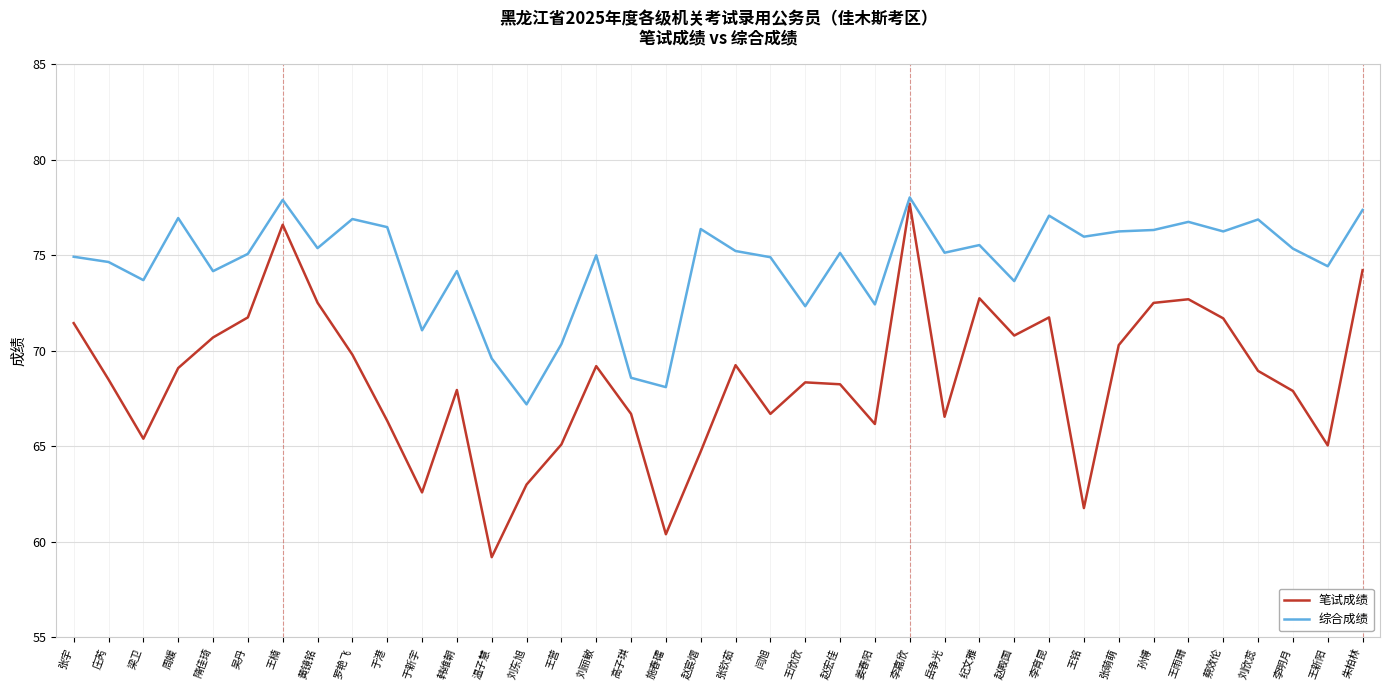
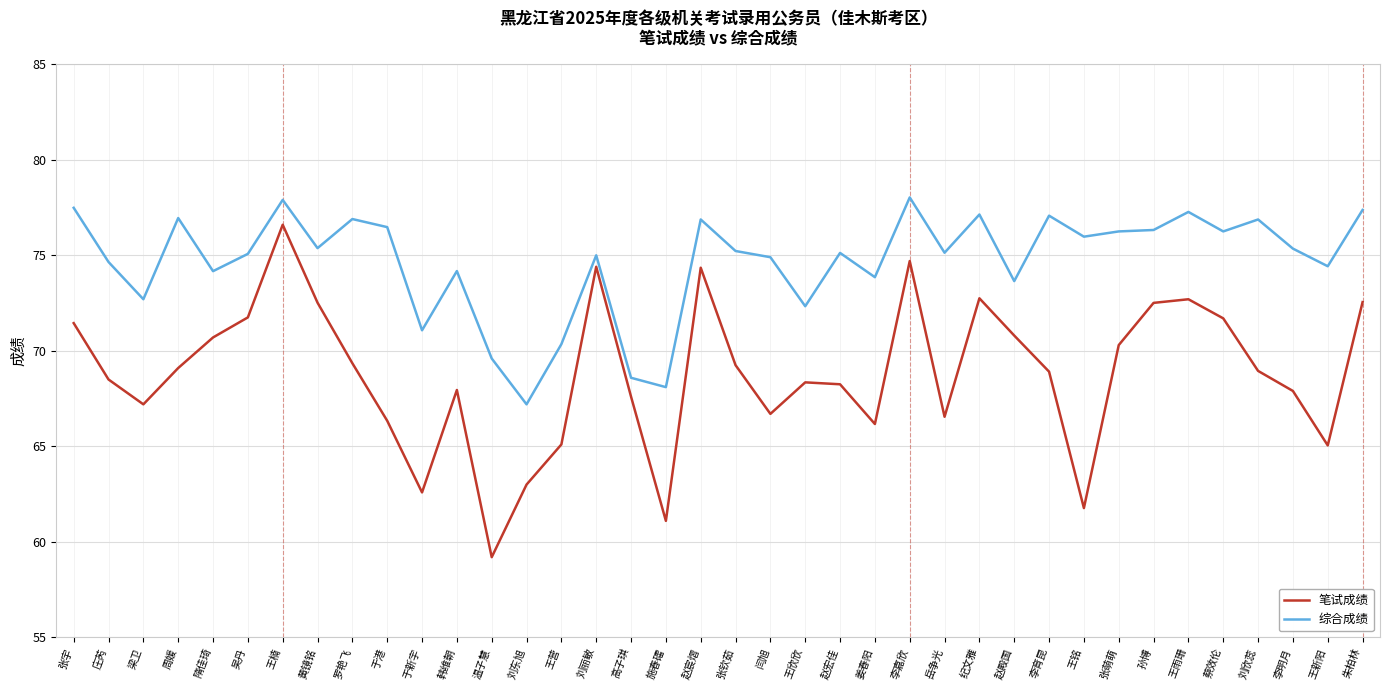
  {
    "笔试成绩": {
      "张宇": 71.5,
      "庄芮": 68.5,
-     "梁卫": 65.4,
+     "梁卫": 67.2,
      "周媛": 69.1,
      "隋佳琦": 70.7,
      "吴丹": 71.8,
      "王楠": 76.6,
      "黄镜铭": 72.5,
-     "罗艳飞": 69.8,
+     "罗艳飞": 69.4,
      "于港": 66.3,
      "于新宇": 62.6,
      "韩维朝": 68.0,
      "温子慧": 59.2,
      "刘东旭": 63.0,
      "王营": 65.1,
-     "刘丽敏": 69.2,
-     "高子琪": 66.7,
-     "施春礌": 60.4,
-     "赵宸熠": 64.7,
+     "刘丽敏": 74.4,
+     "高子琪": 67.6,
+     "施春礌": 61.1,
+     "赵宸熠": 74.4,
      "张钦茹": 69.3,
      "闫旭": 66.7,
      "王欣欣": 68.4,
      "赵宏佳": 68.3,
      "姜春阳": 66.2,
-     "李嘉欣": 77.7,
+     "李嘉欣": 74.7,
      "岳争光": 66.6,
      "纪文雅": 72.8,
      "赵殿国": 70.8,
-     "李育昆": 71.8,
+     "李育昆": 68.9,
      "王铭": 61.8,
      "张萌萌": 70.3,
      "孙博": 72.5,
      "王雨珊": 72.7,
      "蔡效伦": 71.7,
      "刘欣蕊": 69.0,
      "李明月": 67.9,
      "王新阳": 65.1,
-     "朱柏林": 74.2
+     "朱柏林": 72.6
    },
    "综合成绩": {
-     "张宇": 74.9,
+     "张宇": 77.5,
      "庄芮": 74.7,
-     "梁卫": 73.7,
+     "梁卫": 72.7,
      "周媛": 77.0,
      "隋佳琦": 74.2,
      "吴丹": 75.1,
      "王楠": 77.9,
      "黄镜铭": 75.4,
      "罗艳飞": 76.9,
      "于港": 76.5,
      "于新宇": 71.1,
      "韩维朝": 74.2,
      "温子慧": 69.6,
      "刘东旭": 67.2,
      "王营": 70.4,
      "刘丽敏": 75.0,
      "高子琪": 68.6,
      "施春礌": 68.1,
-     "赵宸熠": 76.4,
+     "赵宸熠": 76.9,
      "张钦茹": 75.2,
      "闫旭": 74.9,
      "王欣欣": 72.3,
      "赵宏佳": 75.1,
-     "姜春阳": 72.4,
+     "姜春阳": 73.9,
      "李嘉欣": 78.0,
      "岳争光": 75.1,
-     "纪文雅": 75.5,
+     "纪文雅": 77.1,
      "赵殿国": 73.7,
      "李育昆": 77.1,
      "王铭": 76.0,
      "张萌萌": 76.3,
      "孙博": 76.3,
-     "王雨珊": 76.8,
+     "王雨珊": 77.3,
      "蔡效伦": 76.3,
      "刘欣蕊": 76.9,
      "李明月": 75.4,
      "王新阳": 74.4,
      "朱柏林": 77.4
    }
  }
